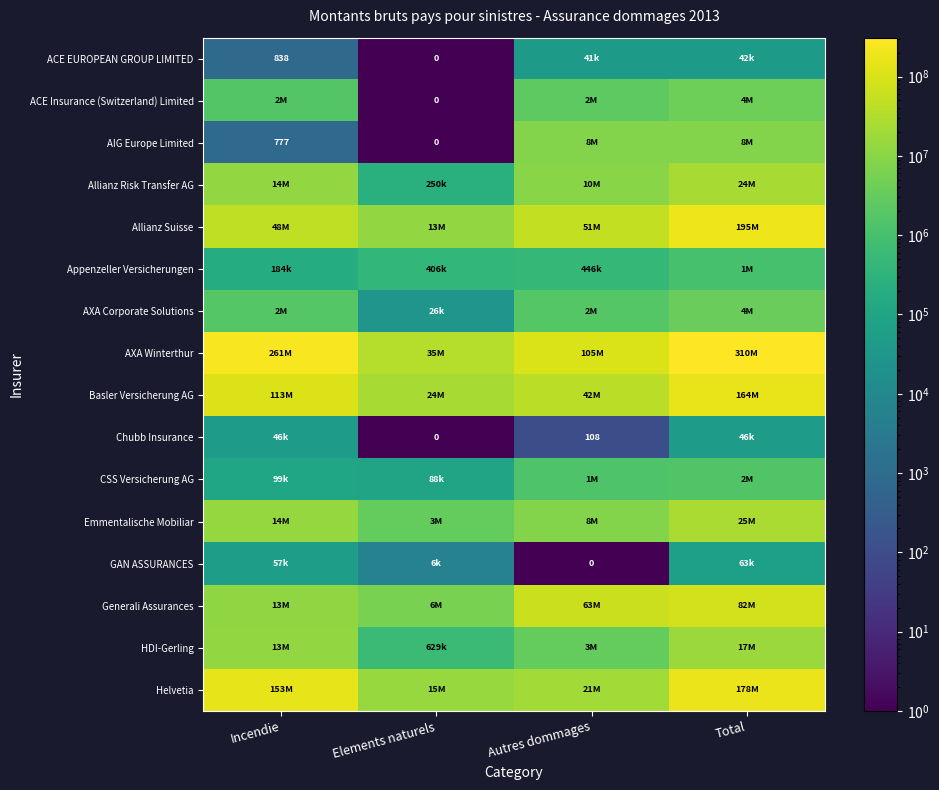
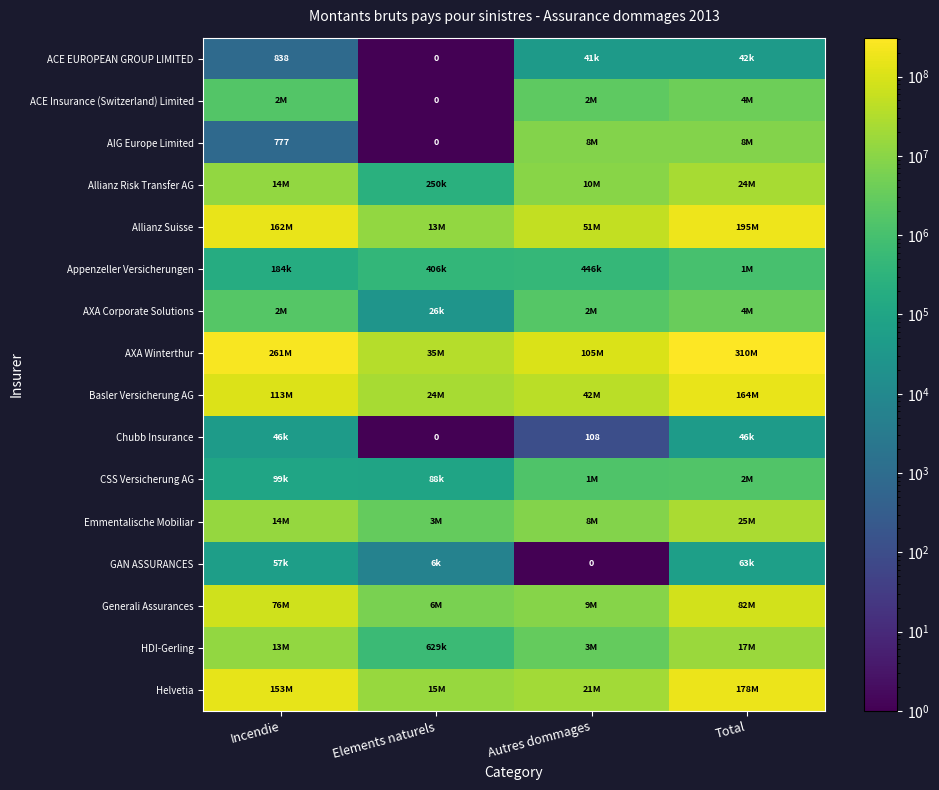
  {
    "ACE EUROPEAN GROUP LIMITED": {
      "Incendie": "838",
      "Elements naturels": "0",
      "Autres dommages": "41k",
      "Total": "42k"
    },
    "ACE Insurance (Switzerland) Limited": {
      "Incendie": "2M",
      "Elements naturels": "0",
      "Autres dommages": "2M",
      "Total": "4M"
    },
    "AIG Europe Limited": {
      "Incendie": "777",
      "Elements naturels": "0",
      "Autres dommages": "8M",
      "Total": "8M"
    },
    "Allianz Risk Transfer AG": {
      "Incendie": "14M",
      "Elements naturels": "250k",
      "Autres dommages": "10M",
      "Total": "24M"
    },
    "Allianz Suisse": {
-     "Incendie": "48M",
+     "Incendie": "162M",
      "Elements naturels": "13M",
      "Autres dommages": "51M",
      "Total": "195M"
    },
    "Appenzeller Versicherungen": {
      "Incendie": "184k",
      "Elements naturels": "406k",
      "Autres dommages": "446k",
      "Total": "1M"
    },
    "AXA Corporate Solutions": {
      "Incendie": "2M",
      "Elements naturels": "26k",
      "Autres dommages": "2M",
      "Total": "4M"
    },
    "AXA Winterthur": {
      "Incendie": "261M",
      "Elements naturels": "35M",
      "Autres dommages": "105M",
      "Total": "310M"
    },
    "Basler Versicherung AG": {
      "Incendie": "113M",
      "Elements naturels": "24M",
      "Autres dommages": "42M",
      "Total": "164M"
    },
    "Chubb Insurance": {
      "Incendie": "46k",
      "Elements naturels": "0",
      "Autres dommages": "108",
      "Total": "46k"
    },
    "CSS Versicherung AG": {
      "Incendie": "99k",
      "Elements naturels": "88k",
      "Autres dommages": "1M",
      "Total": "2M"
    },
    "Emmentalische Mobiliar": {
      "Incendie": "14M",
      "Elements naturels": "3M",
      "Autres dommages": "8M",
      "Total": "25M"
    },
    "GAN ASSURANCES": {
      "Incendie": "57k",
      "Elements naturels": "6k",
      "Autres dommages": "0",
      "Total": "63k"
    },
    "Generali Assurances": {
-     "Incendie": "13M",
+     "Incendie": "76M",
      "Elements naturels": "6M",
-     "Autres dommages": "63M",
+     "Autres dommages": "9M",
      "Total": "82M"
    },
    "HDI-Gerling": {
      "Incendie": "13M",
      "Elements naturels": "629k",
      "Autres dommages": "3M",
      "Total": "17M"
    },
    "Helvetia": {
      "Incendie": "153M",
      "Elements naturels": "15M",
      "Autres dommages": "21M",
      "Total": "178M"
    }
  }
